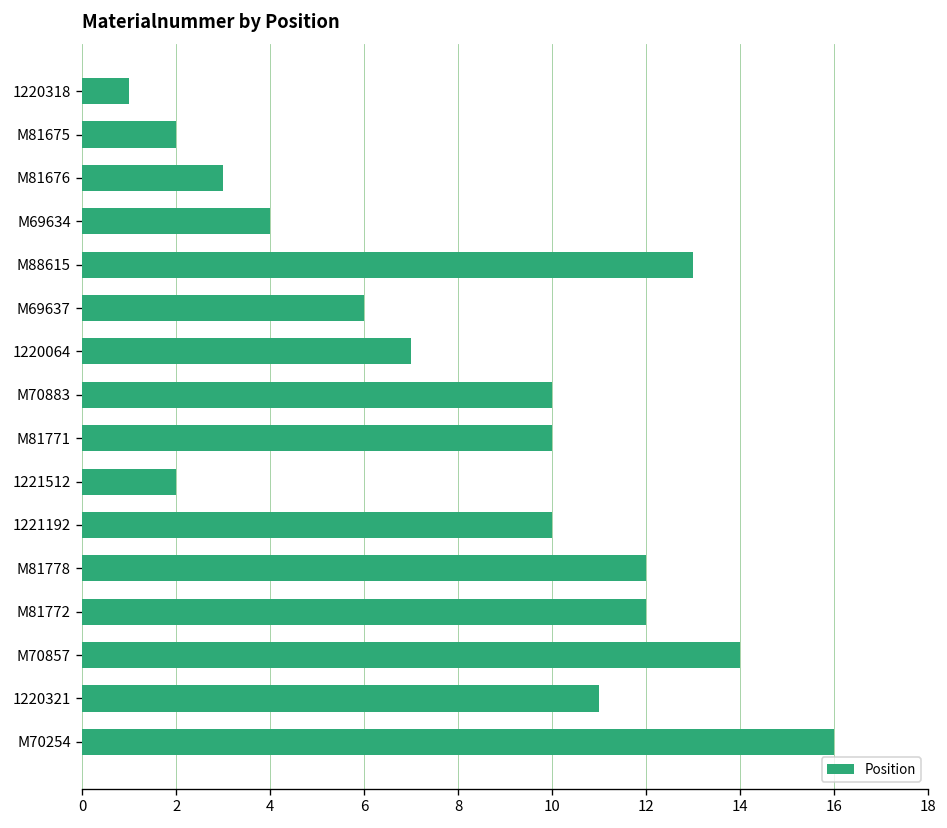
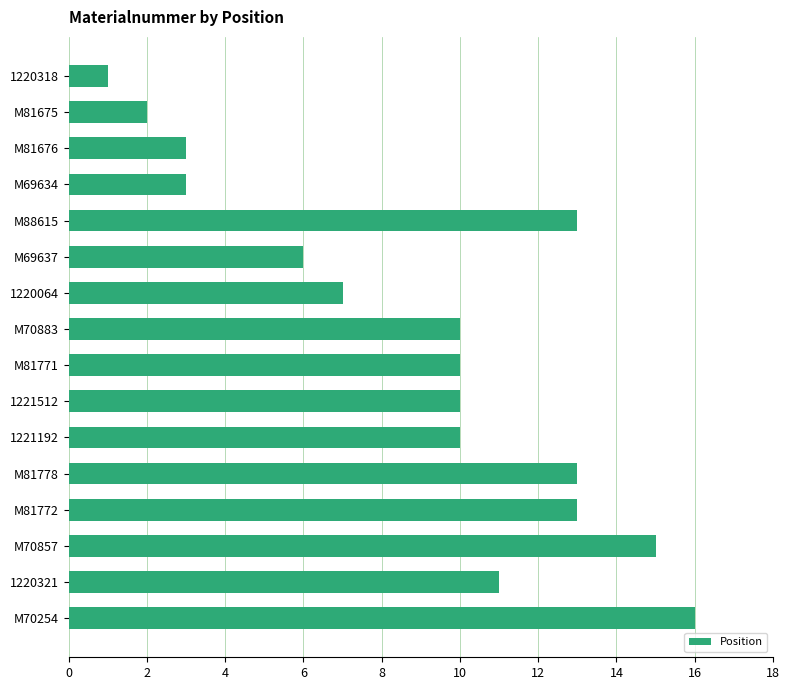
  {
    "1220318": 1,
    "M81675": 2,
    "M81676": 3,
-   "M69634": 4,
+   "M69634": 3,
    "M88615": 13,
    "M69637": 6,
    "1220064": 7,
    "M70883": 10,
    "M81771": 10,
-   "1221512": 2,
+   "1221512": 10,
    "1221192": 10,
-   "M81778": 12,
-   "M81772": 12,
-   "M70857": 14,
+   "M81778": 13,
+   "M81772": 13,
+   "M70857": 15,
    "1220321": 11,
    "M70254": 16
  }
